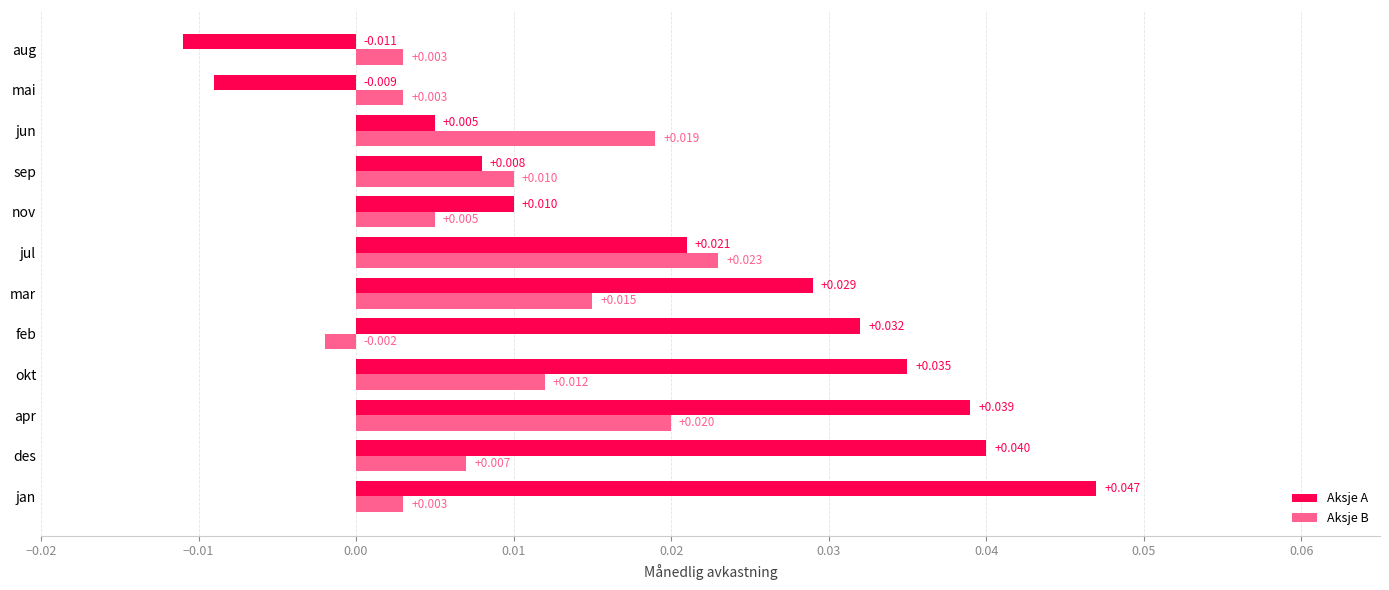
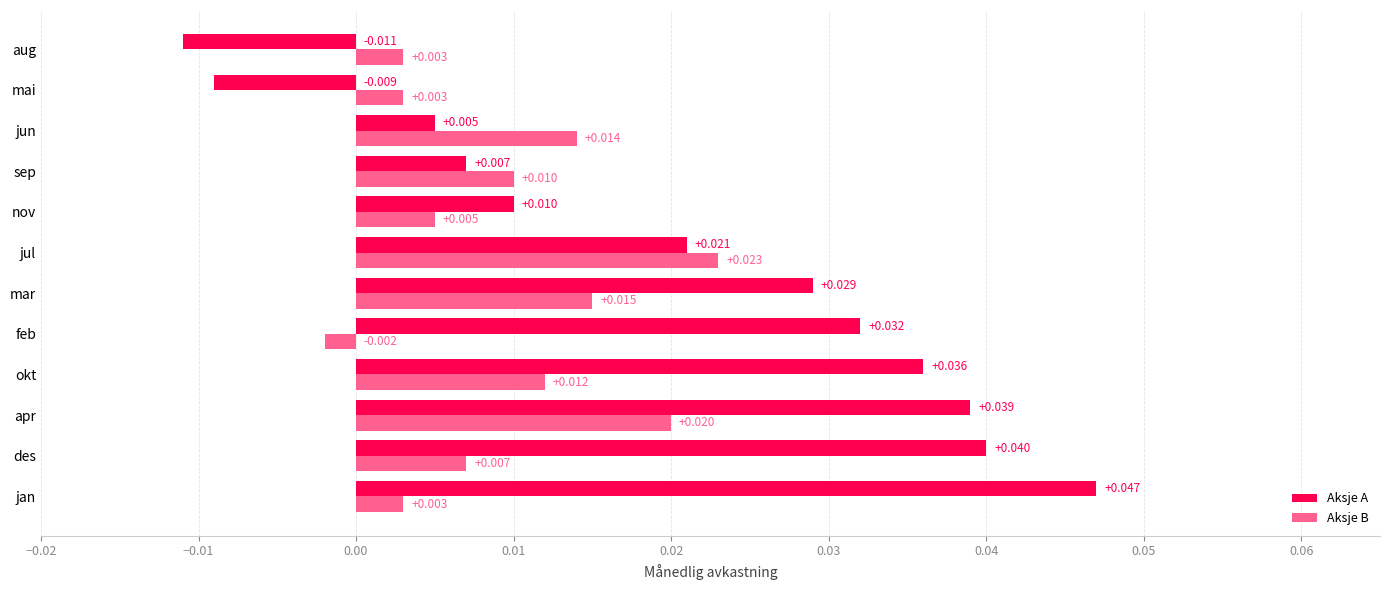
  {
    "Aksje A": {
      "jun": "+0.005",
-     "sep": "+0.008",
+     "sep": "+0.007",
      "nov": "+0.010",
      "jul": "+0.021",
      "mar": "+0.029",
      "feb": "+0.032",
-     "okt": "+0.035",
+     "okt": "+0.036",
      "apr": "+0.039",
      "des": "+0.040",
      "jan": "+0.047"
    },
    "Aksje B": {
      "aug": "+0.003",
      "mai": "+0.003",
-     "jun": "+0.019",
+     "jun": "+0.014",
      "sep": "+0.010",
      "nov": "+0.005",
      "jul": "+0.023",
      "mar": "+0.015",
      "okt": "+0.012",
      "apr": "+0.020",
      "des": "+0.007",
      "jan": "+0.003"
    }
  }
